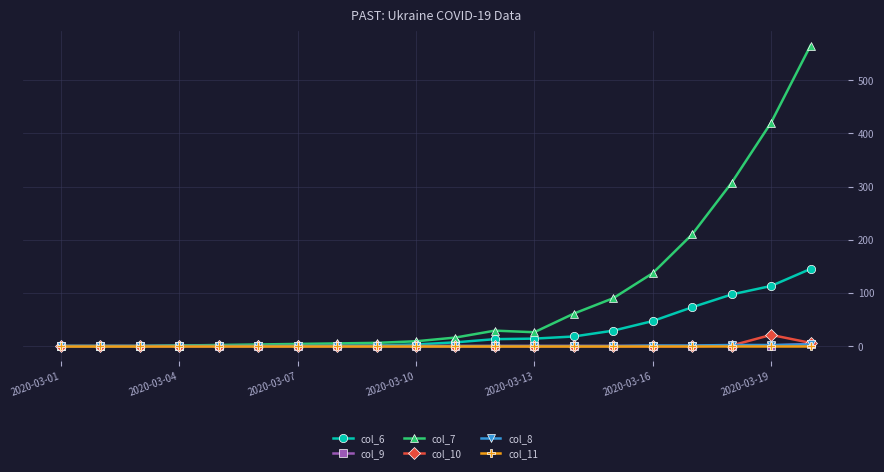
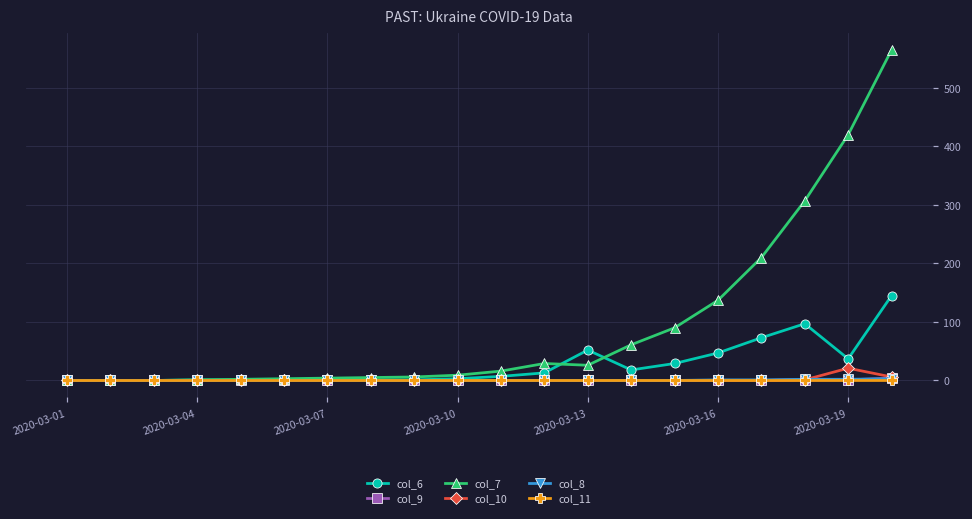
  {
    "col_6": {
-     "2020-03-13": 10,
+     "2020-03-13": 50,
      "2020-03-16": 50,
-     "2020-03-19": 110
+     "2020-03-19": 40
    },
    "col_7": {
      "2020-03-10": 10,
      "2020-03-13": 30,
      "2020-03-16": 140,
      "2020-03-19": 420
    },
    "col_10": {
      "2020-03-19": 20
    }
  }
